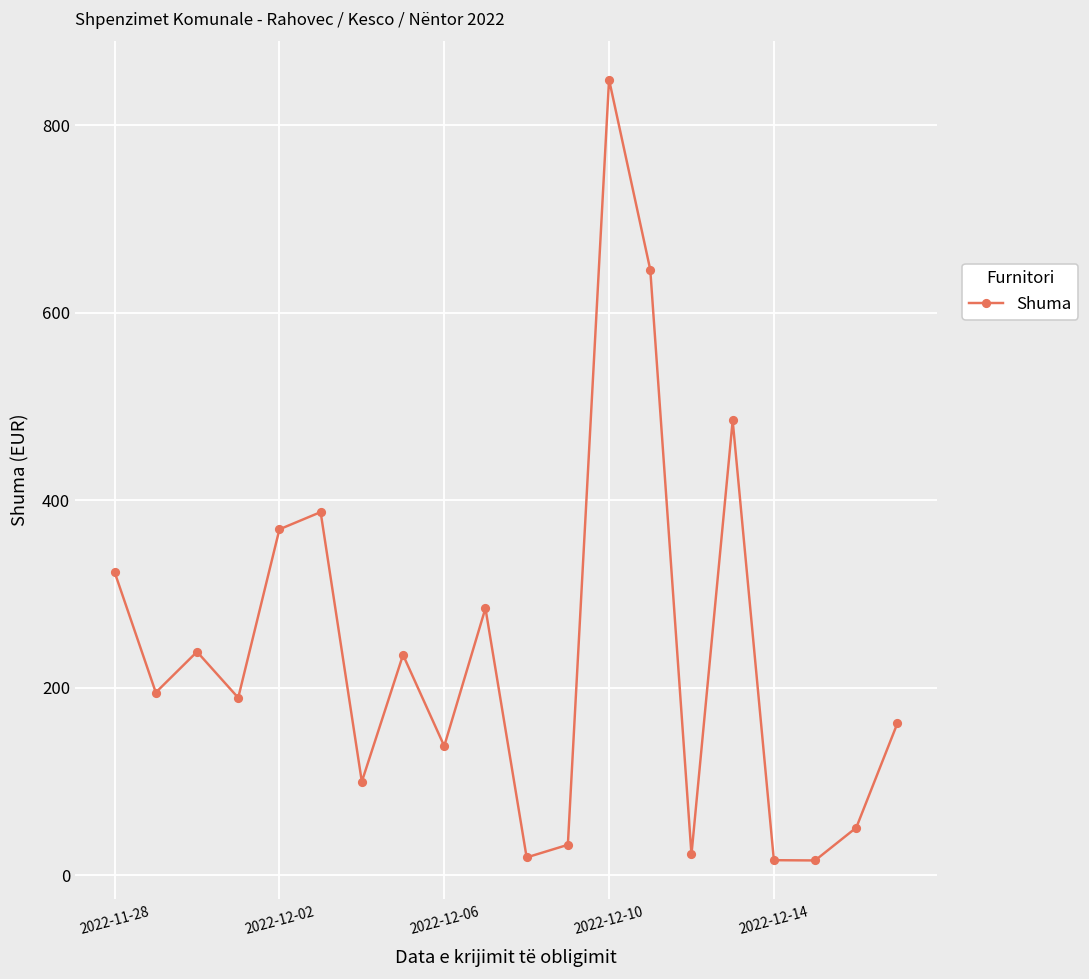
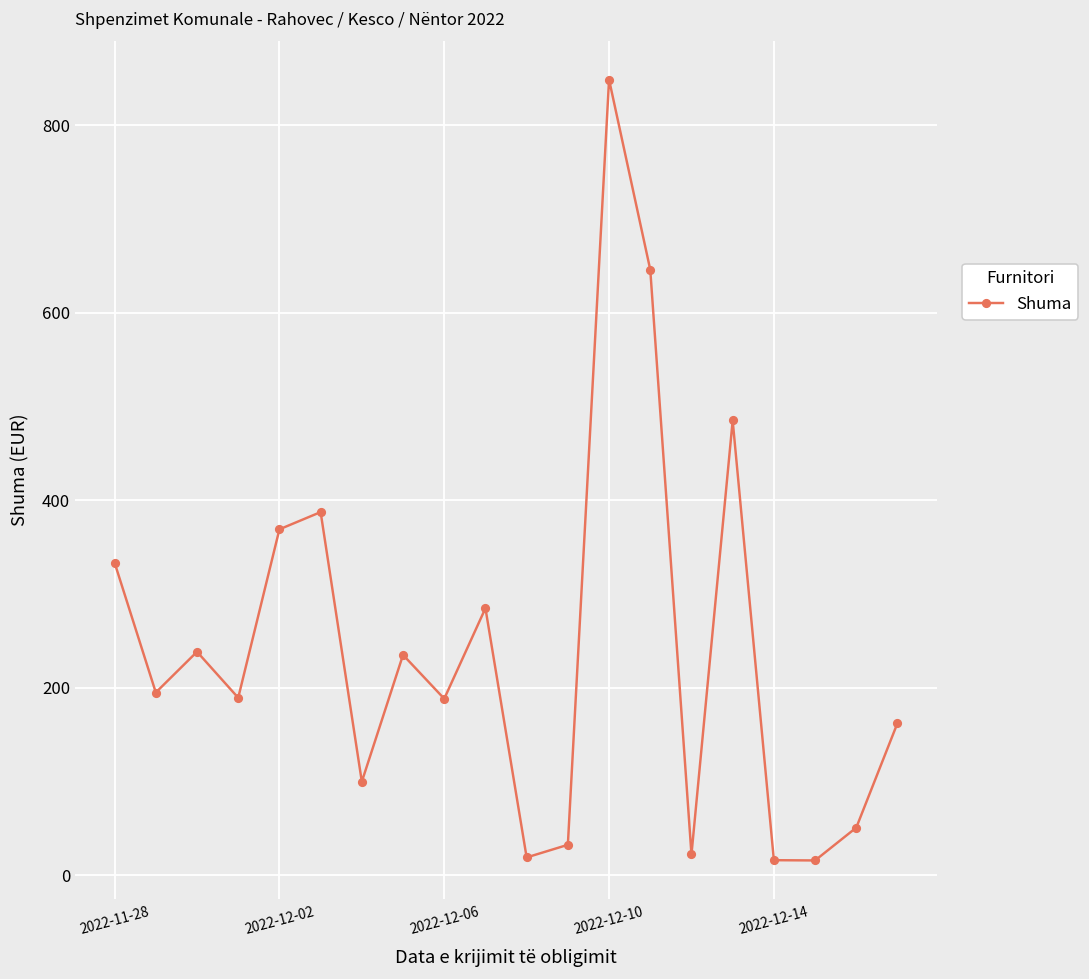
  {
-   "2022-11-28": 320,
+   "2022-11-28": 330,
    "2022-12-02": 370,
-   "2022-12-06": 140,
+   "2022-12-06": 190,
    "2022-12-10": 850,
    "2022-12-14": 20
  }
